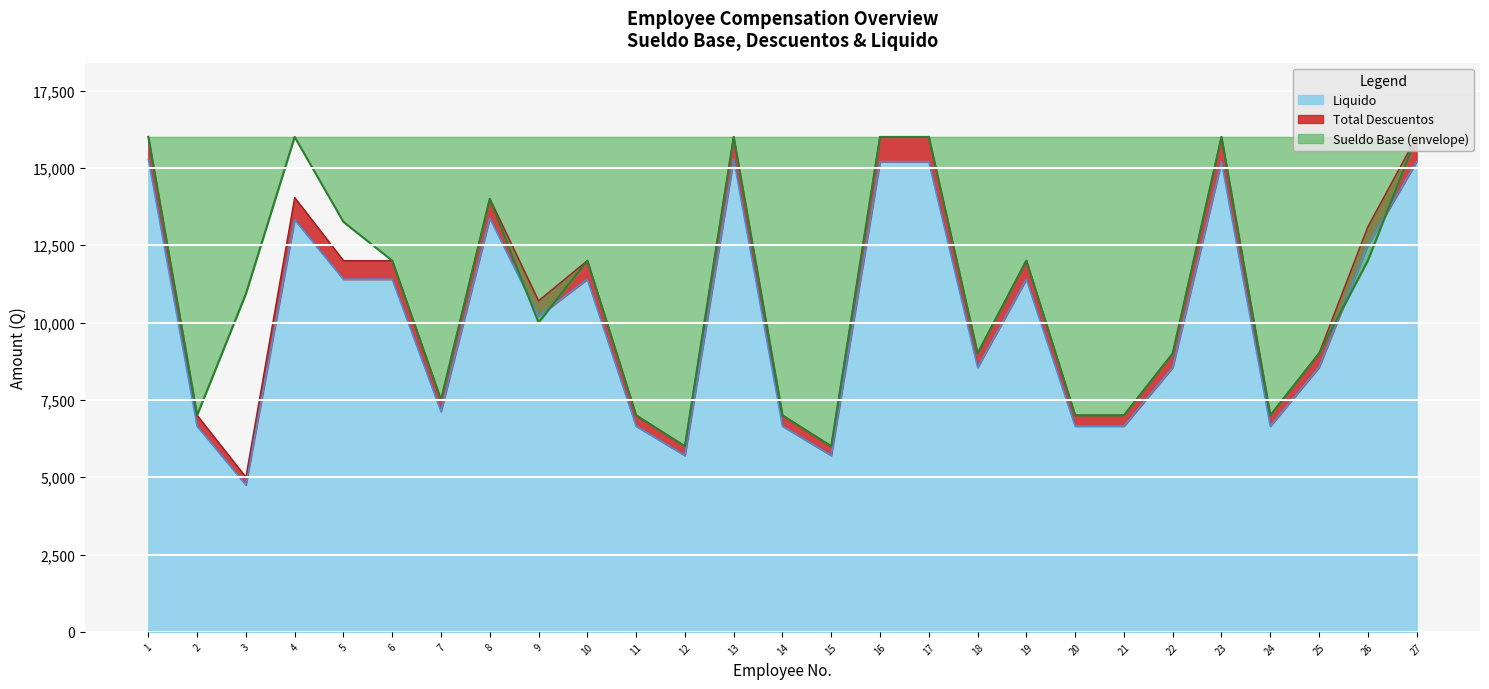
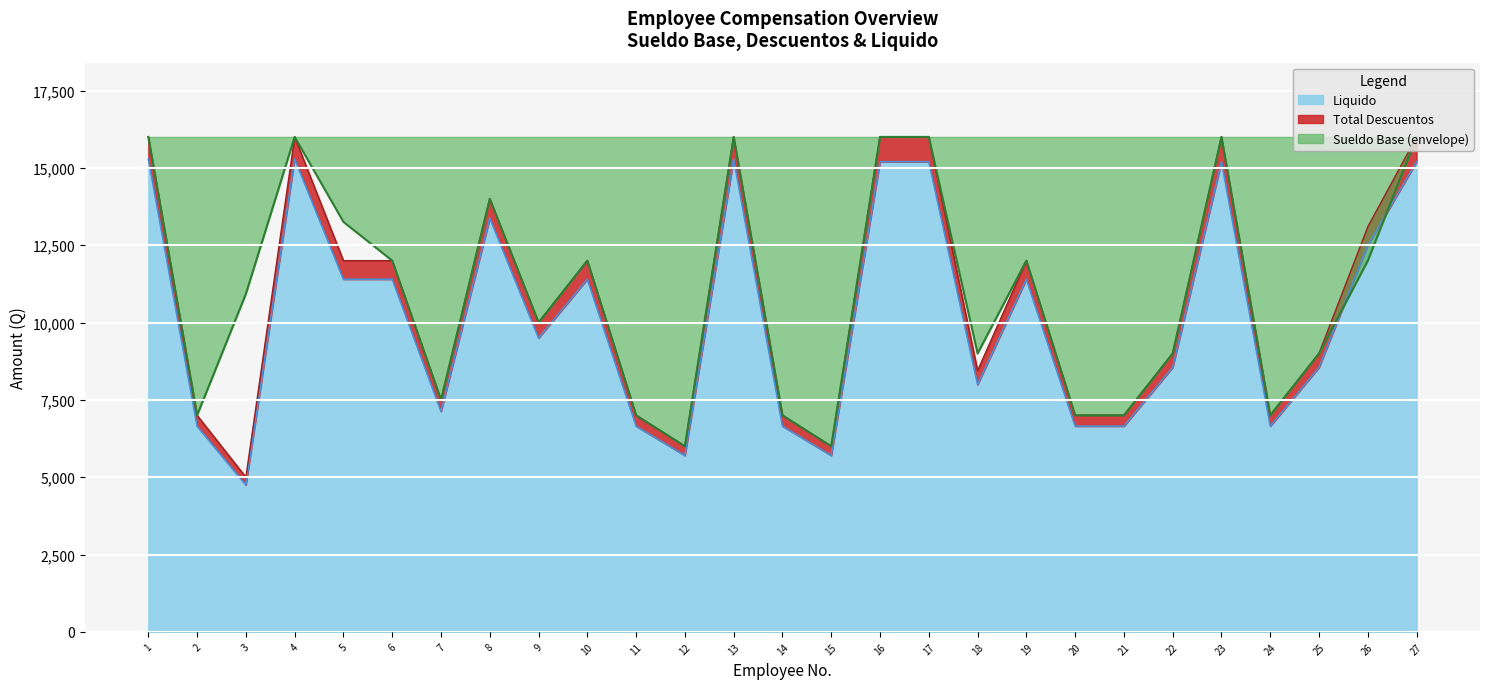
  {
    "Liquido": {
      "1": "15,300",
      "2": "6,700",
      "3": "4,800",
-     "4": "13,300",
+     "4": "15,300",
      "5": "11,400",
      "6": "11,400",
      "7": "7,100",
      "8": "13,400",
-     "9": "10,200",
+     "9": "9,500",
      "10": "11,400",
      "11": "6,700",
      "12": "5,700",
      "13": "15,300",
      "14": "6,700",
      "15": "5,700",
      "16": "15,200",
      "17": "15,200",
-     "18": "8,600",
+     "18": "8,000",
      "19": "11,400",
      "20": "6,700",
      "21": "6,700",
      "22": "8,600",
      "23": "15,200",
      "24": "6,700",
      "25": "8,600",
      "26": "12,500",
      "27": "15,200"
    },
    "Total Descuentos": {
      "3": "300",
      "5": "600",
      "26": "600"
    }
  }
